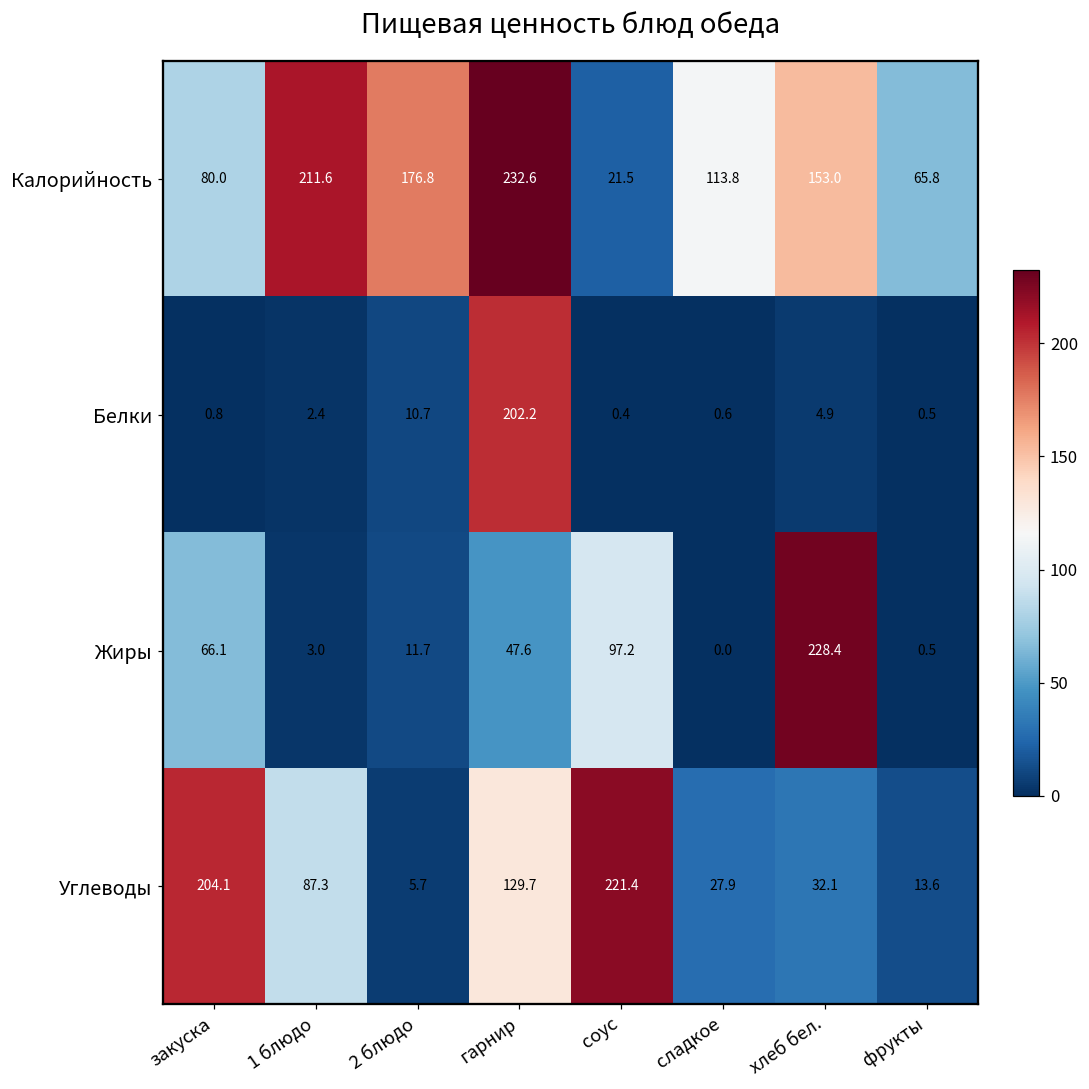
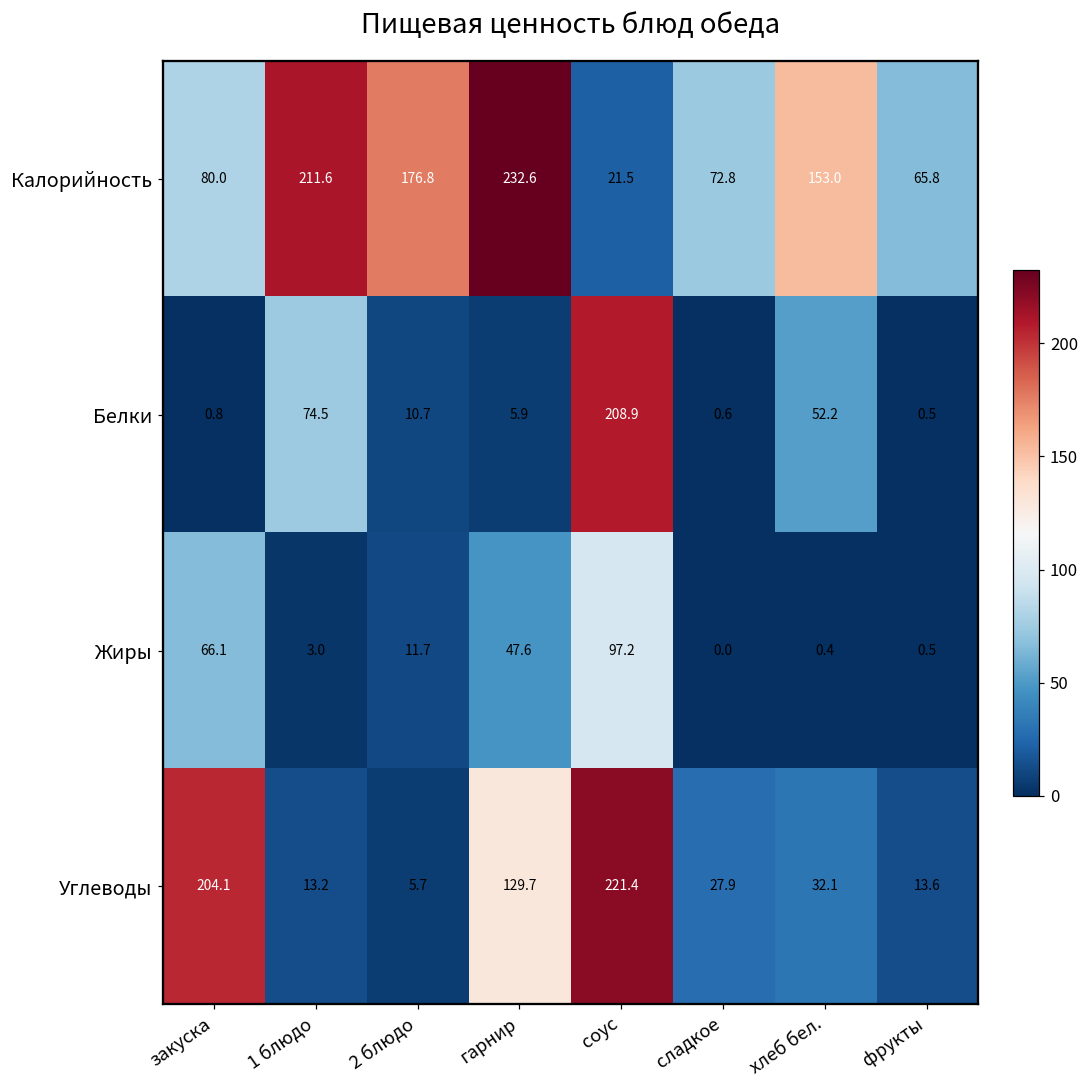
  {
    "Калорийность": {
      "закуска": 80.0,
      "1 блюдо": 211.6,
      "2 блюдо": 176.8,
      "гарнир": 232.6,
      "соус": 21.5,
-     "сладкое": 113.8,
+     "сладкое": 72.8,
      "хлеб бел.": 153.0,
      "фрукты": 65.8
    },
    "Белки": {
      "закуска": 0.8,
-     "1 блюдо": 2.4,
+     "1 блюдо": 74.5,
      "2 блюдо": 10.7,
-     "гарнир": 202.2,
-     "соус": 0.4,
+     "гарнир": 5.9,
+     "соус": 208.9,
      "сладкое": 0.6,
-     "хлеб бел.": 4.9,
+     "хлеб бел.": 52.2,
      "фрукты": 0.5
    },
    "Жиры": {
      "закуска": 66.1,
      "1 блюдо": 3.0,
      "2 блюдо": 11.7,
      "гарнир": 47.6,
      "соус": 97.2,
      "сладкое": 0.0,
-     "хлеб бел.": 228.4,
+     "хлеб бел.": 0.4,
      "фрукты": 0.5
    },
    "Углеводы": {
      "закуска": 204.1,
-     "1 блюдо": 87.3,
+     "1 блюдо": 13.2,
      "2 блюдо": 5.7,
      "гарнир": 129.7,
      "соус": 221.4,
      "сладкое": 27.9,
      "хлеб бел.": 32.1,
      "фрукты": 13.6
    }
  }
